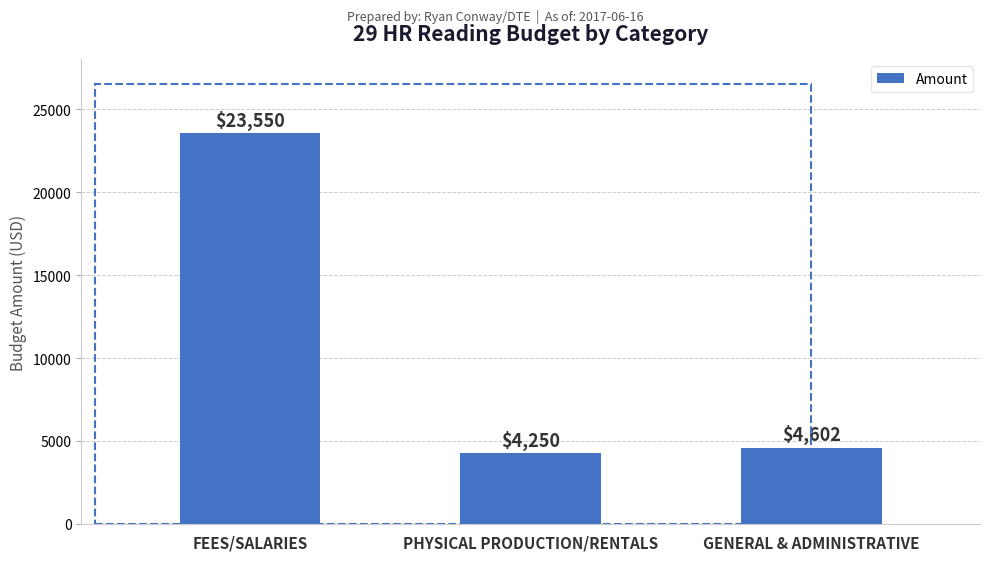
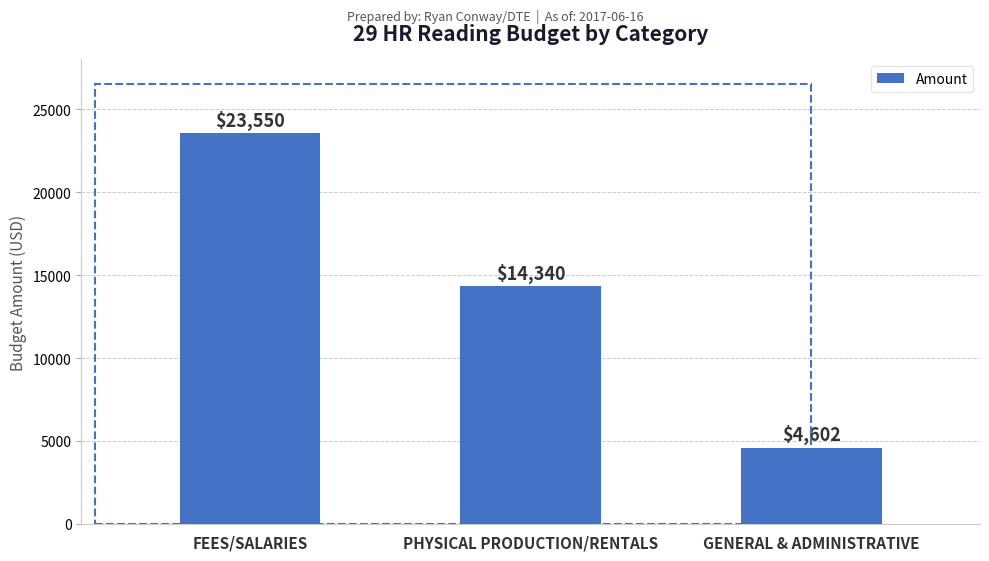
  {
    "FEES/SALARIES": "$23,550",
-   "PHYSICAL PRODUCTION/RENTALS": "$4,250",
+   "PHYSICAL PRODUCTION/RENTALS": "$14,340",
    "GENERAL & ADMINISTRATIVE": "$4,602"
  }
